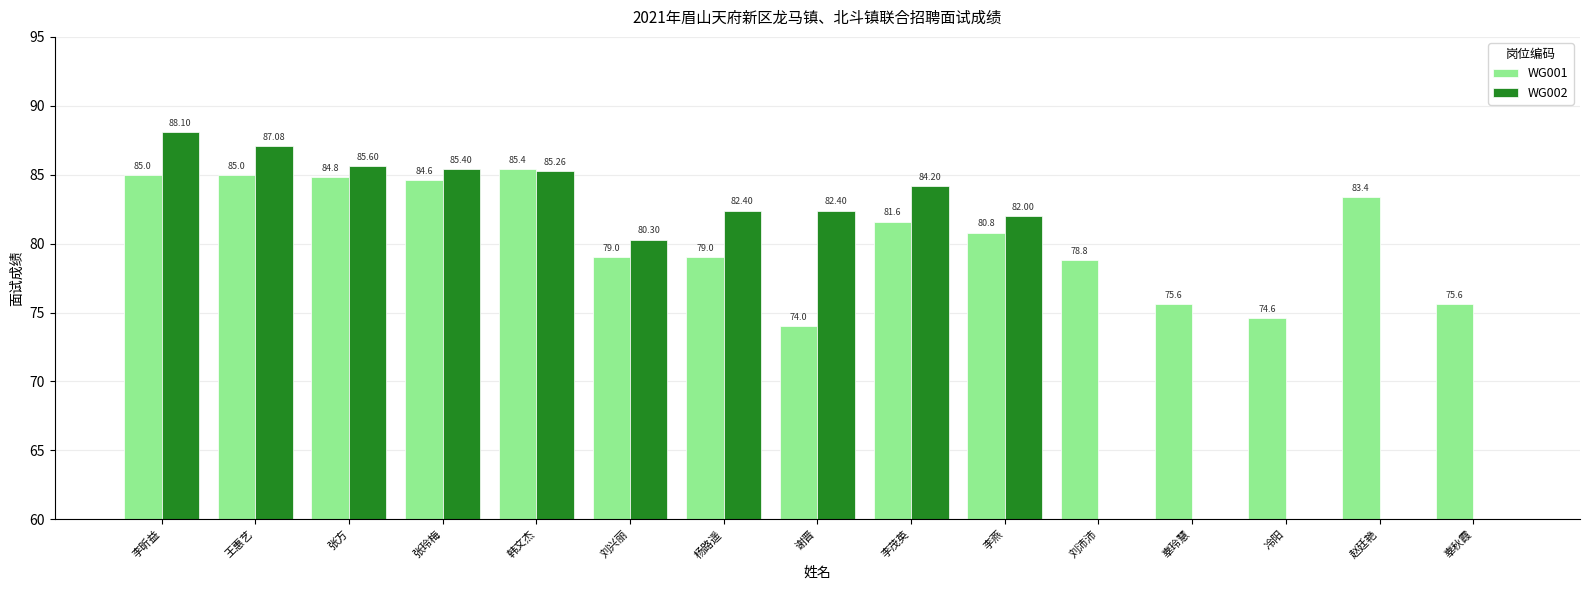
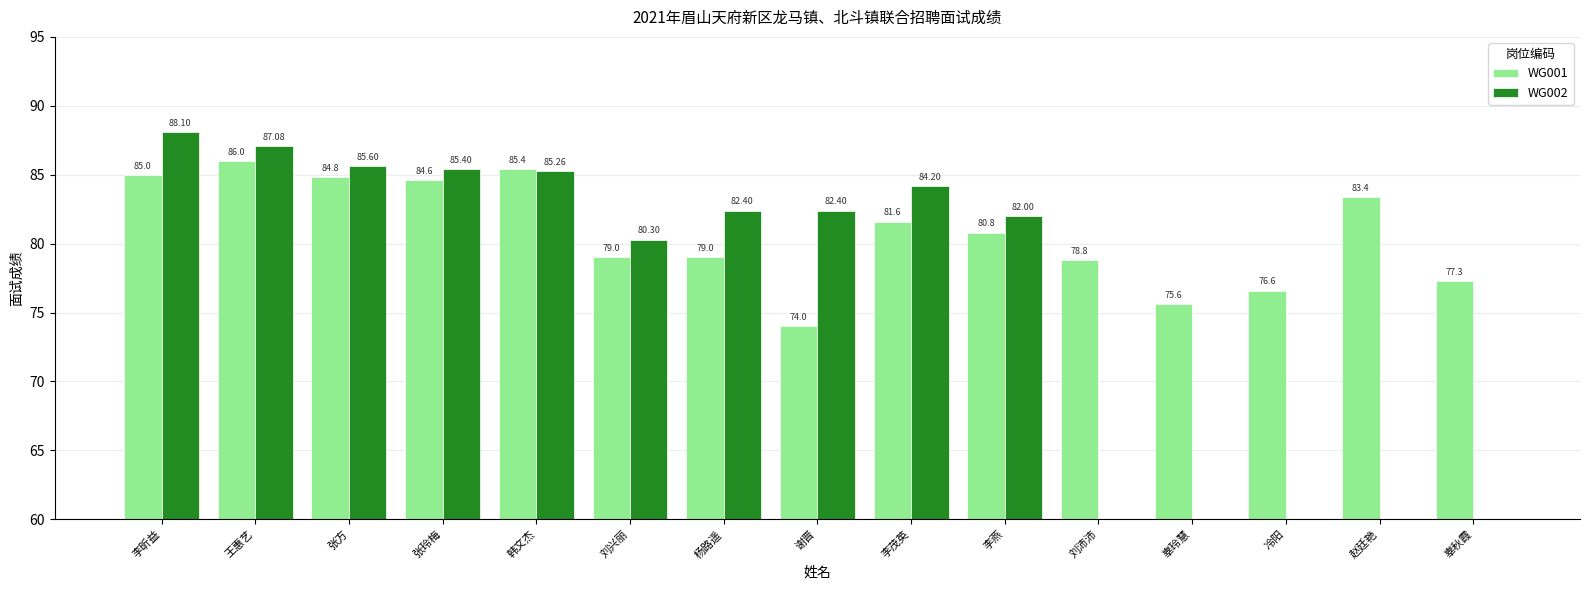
  {
    "WG001": {
      "李昕益": 85.0,
-     "王惠艺": 85.0,
+     "王惠艺": 86.0,
      "张方": 84.8,
      "张玲梅": 84.6,
      "韩文杰": 85.4,
      "刘兴丽": 79.0,
      "杨路遥": 79.0,
      "谢晋": 74.0,
      "李茂英": 81.6,
      "李燕": 80.8,
      "刘沛沛": 78.8,
      "辜玲慧": 75.6,
-     "冷阳": 74.6,
+     "冷阳": 76.6,
      "赵廷艳": 83.4,
-     "辜秋霞": 75.6
+     "辜秋霞": 77.3
    },
    "WG002": {
      "李昕益": 88.10,
      "王惠艺": 87.08,
      "张方": 85.60,
      "张玲梅": 85.40,
      "韩文杰": 85.26,
      "刘兴丽": 80.30,
      "杨路遥": 82.40,
      "谢晋": 82.40,
      "李茂英": 84.20,
      "李燕": 82.00
    }
  }
